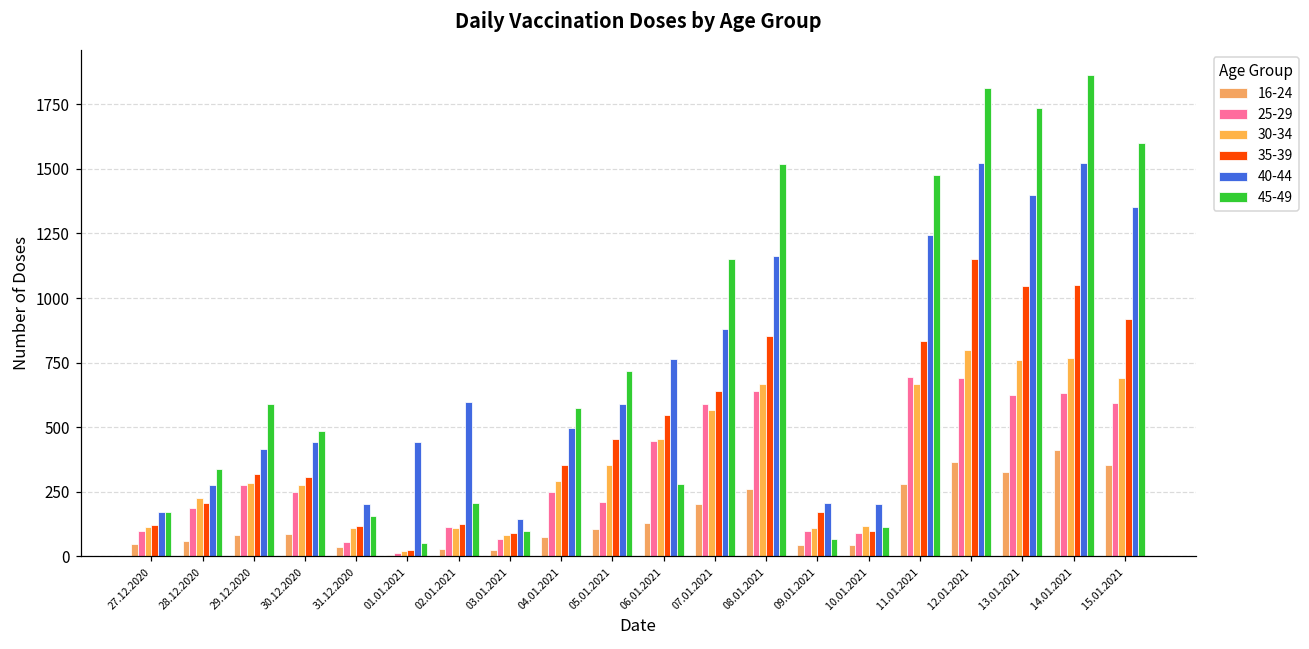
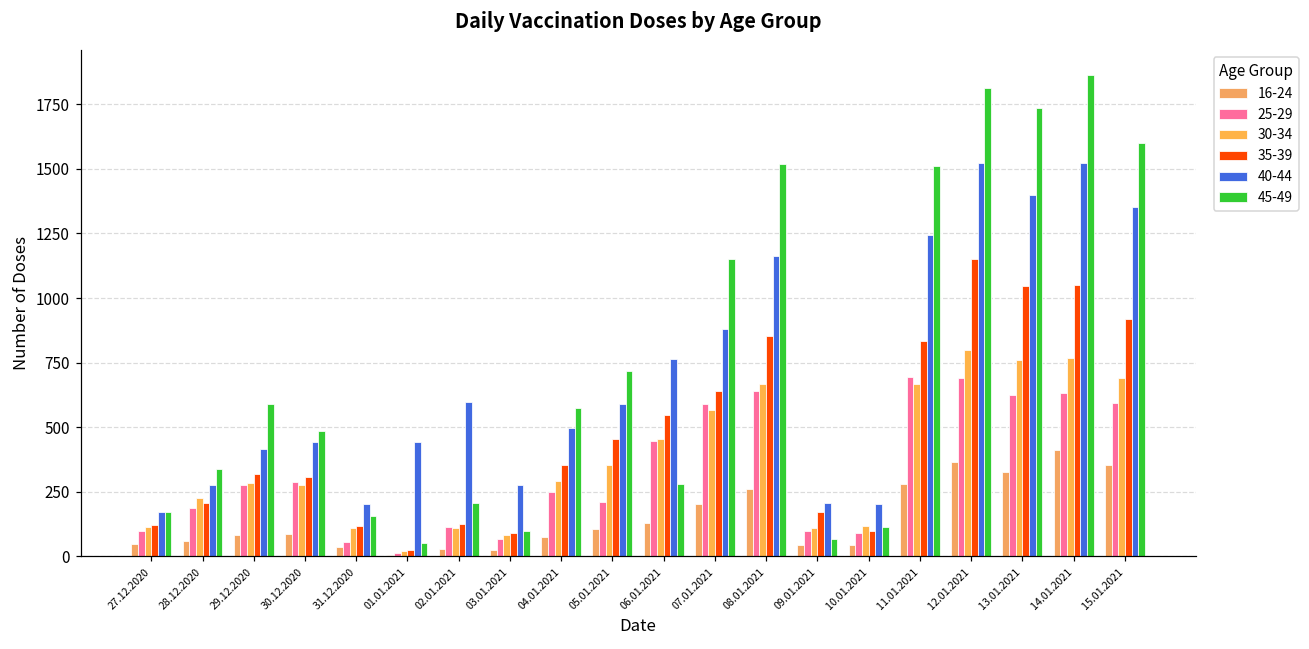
  {
    "25-29": {
      "27.12.2020": 100,
      "28.12.2020": 190,
      "29.12.2020": 280,
-     "30.12.2020": 250,
+     "30.12.2020": 290,
      "31.12.2020": 60,
      "01.01.2021": 10,
      "02.01.2021": 110,
      "03.01.2021": 70,
      "04.01.2021": 250,
      "05.01.2021": 210,
      "06.01.2021": 450,
      "07.01.2021": 590,
      "08.01.2021": 640,
      "09.01.2021": 100,
      "10.01.2021": 90,
      "11.01.2021": 690,
      "12.01.2021": 690,
      "13.01.2021": 620,
      "14.01.2021": 630,
      "15.01.2021": 600
    },
    "35-39": {
      "27.12.2020": 120,
      "28.12.2020": 210,
      "29.12.2020": 320,
      "30.12.2020": 310,
      "31.12.2020": 120,
      "01.01.2021": 30,
      "02.01.2021": 130,
      "03.01.2021": 90,
      "04.01.2021": 350,
      "05.01.2021": 460,
      "06.01.2021": 550,
      "07.01.2021": 640,
      "08.01.2021": 850,
      "09.01.2021": 170,
      "10.01.2021": 100,
      "11.01.2021": 830,
      "12.01.2021": 1150,
      "13.01.2021": 1050,
      "14.01.2021": 1050,
      "15.01.2021": 920
    },
    "40-44": {
      "27.12.2020": 170,
      "28.12.2020": 280,
      "29.12.2020": 410,
      "30.12.2020": 440,
      "31.12.2020": 200,
      "01.01.2021": 440,
      "02.01.2021": 600,
-     "03.01.2021": 140,
+     "03.01.2021": 280,
      "04.01.2021": 500,
      "05.01.2021": 590,
      "06.01.2021": 770,
      "07.01.2021": 880,
      "08.01.2021": 1160,
      "09.01.2021": 210,
      "10.01.2021": 200,
      "11.01.2021": 1250,
      "12.01.2021": 1520,
      "13.01.2021": 1400,
      "14.01.2021": 1520,
      "15.01.2021": 1350
    },
    "45-49": {
      "27.12.2020": 170,
      "28.12.2020": 340,
      "29.12.2020": 590,
      "30.12.2020": 490,
      "31.12.2020": 160,
      "01.01.2021": 50,
      "02.01.2021": 210,
      "03.01.2021": 100,
      "04.01.2021": 570,
      "05.01.2021": 720,
      "06.01.2021": 280,
      "07.01.2021": 1150,
      "08.01.2021": 1520,
      "09.01.2021": 70,
      "10.01.2021": 120,
-     "11.01.2021": 1480,
+     "11.01.2021": 1510,
      "12.01.2021": 1810,
      "13.01.2021": 1740,
      "14.01.2021": 1870,
      "15.01.2021": 1600
    }
  }
